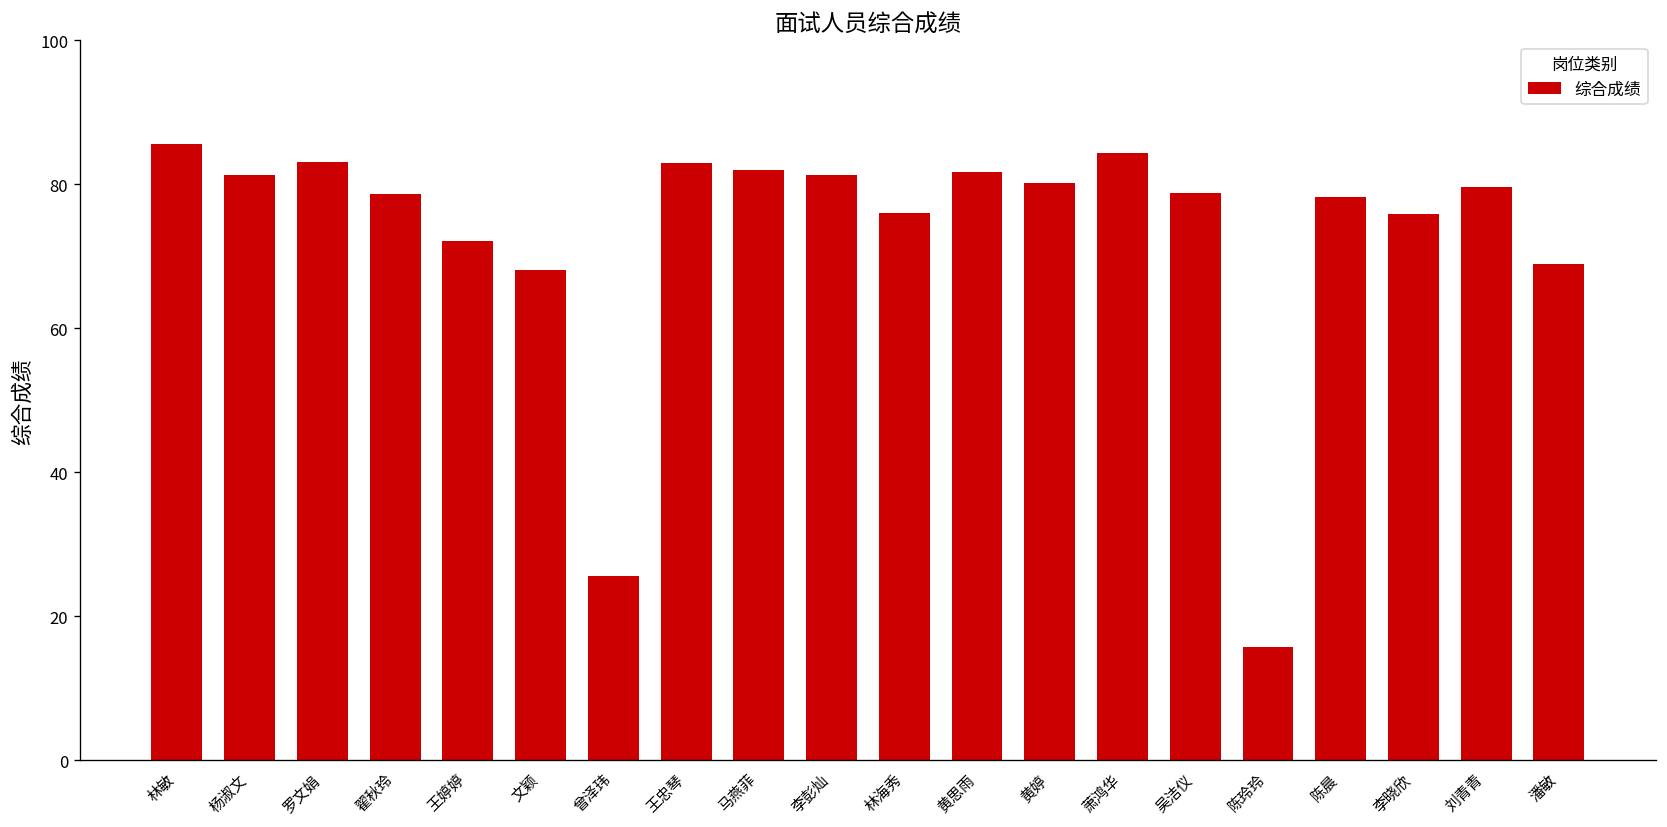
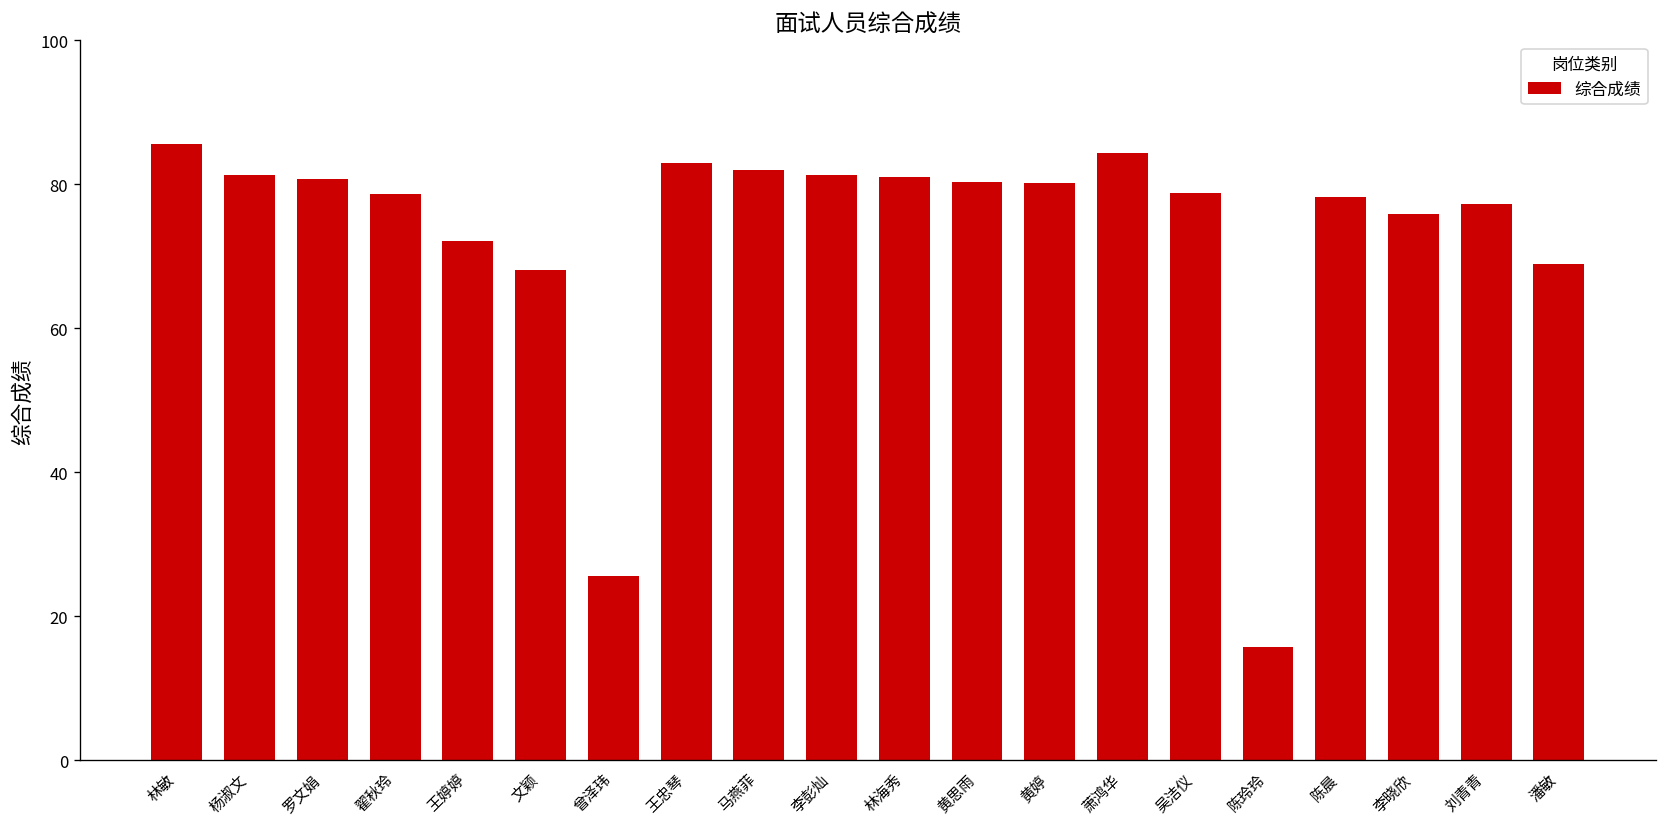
  {
    "林敏": 86,
    "杨淑文": 81,
-   "罗文娟": 83,
+   "罗文娟": 81,
    "翟秋玲": 79,
    "王婷婷": 72,
    "文颖": 68,
    "曾泽玮": 26,
    "王忠琴": 83,
    "马燕菲": 82,
    "李彭灿": 81,
-   "林海秀": 76,
-   "黄思雨": 82,
+   "林海秀": 81,
+   "黄思雨": 80,
    "黄婷": 80,
    "萧鸿华": 84,
    "吴洁仪": 79,
    "陈玲玲": 16,
    "陈晨": 78,
    "李晓欣": 76,
-   "刘青青": 80,
+   "刘青青": 77,
    "潘敏": 69
  }
